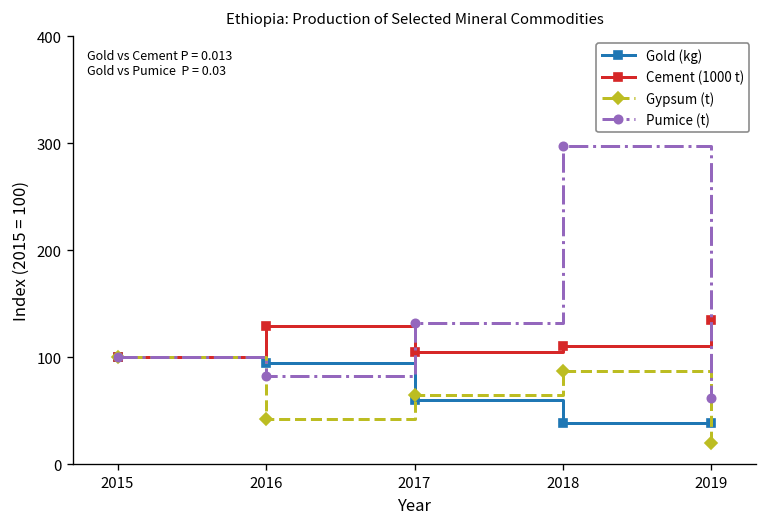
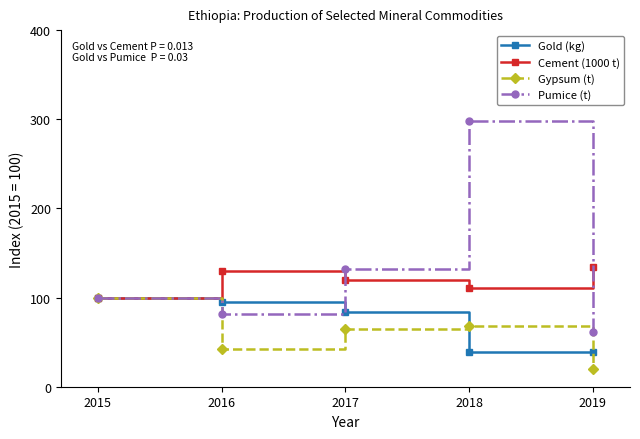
  {
    "Gold (kg)": {
      "2016": 90,
-     "2017": 60,
+     "2017": 80,
      "2018": 40,
      "2019": 40
    },
    "Cement (1000 t)": {
      "2016": 130,
-     "2017": 110,
+     "2017": 120,
      "2018": 110,
      "2019": 130
    },
    "Gypsum (t)": {
      "2016": 40,
      "2017": 60,
-     "2018": 90,
+     "2018": 70,
      "2019": 20
    },
    "Pumice (t)": {
      "2016": 80,
      "2017": 130,
      "2018": 300,
      "2019": 60
    }
  }
